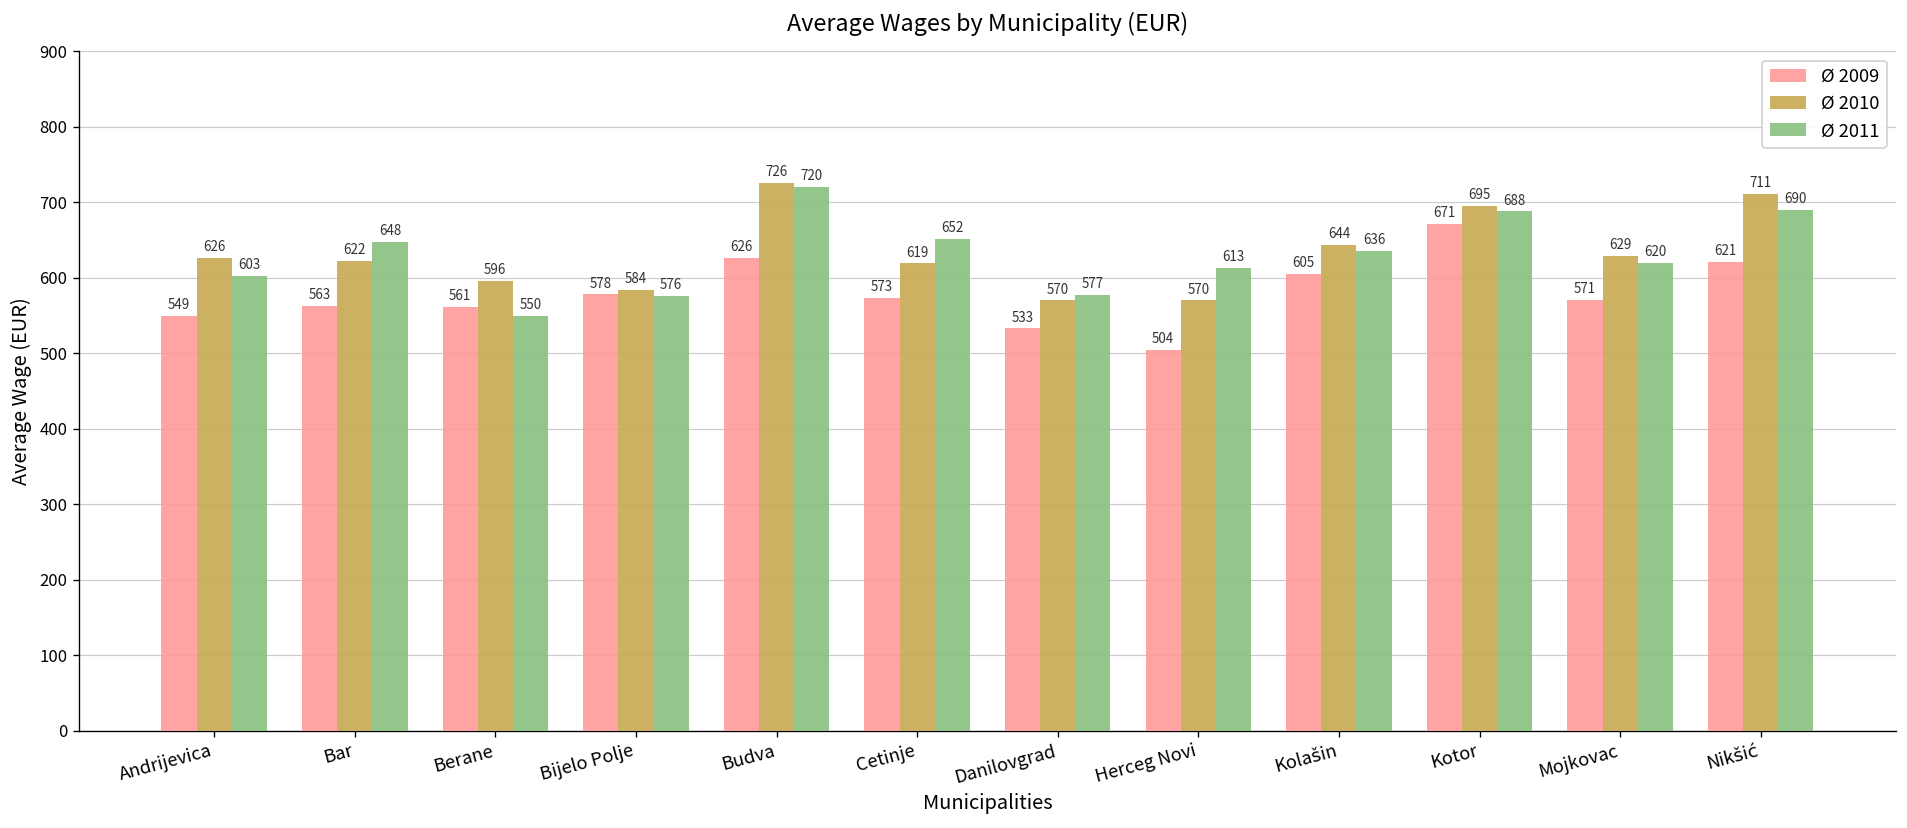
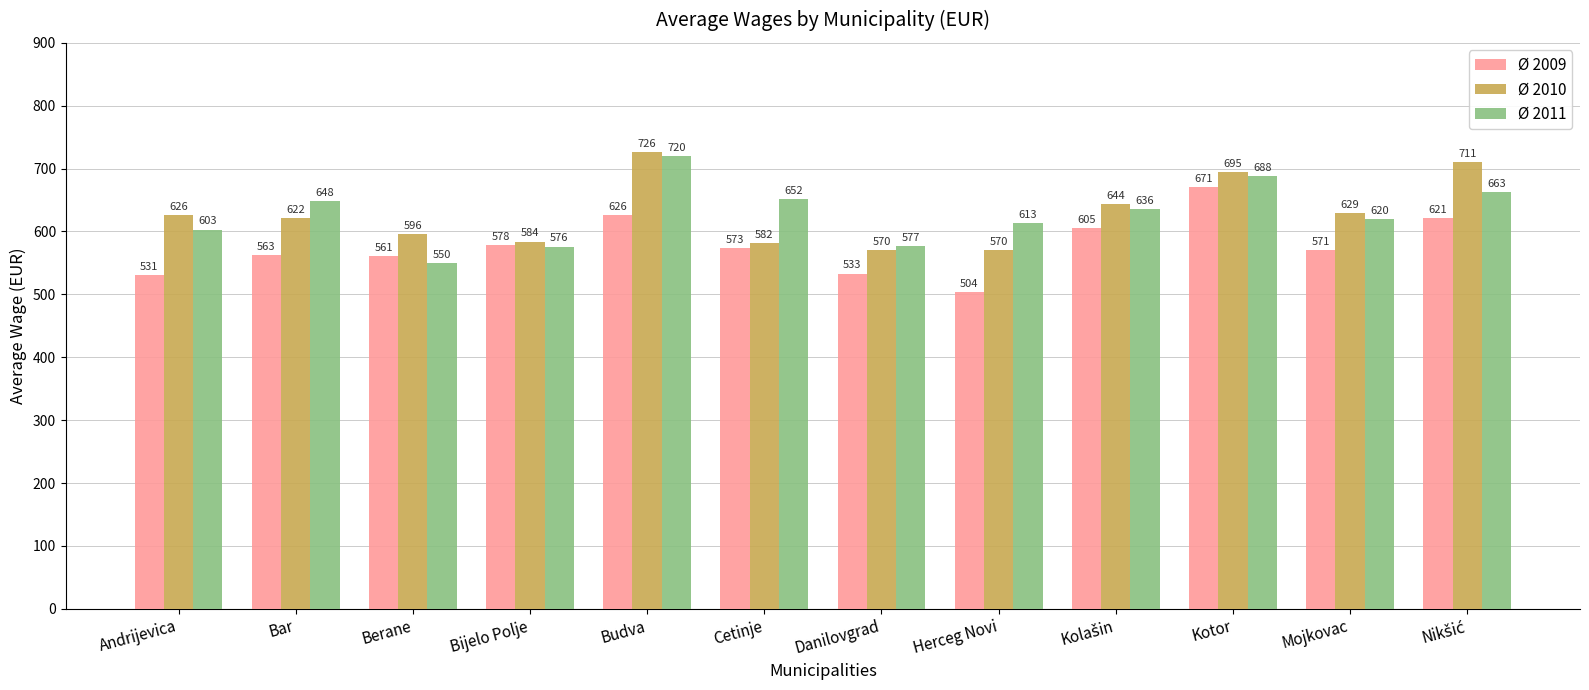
  {
    "Ø 2009": {
-     "Andrijevica": 549,
+     "Andrijevica": 531,
      "Bar": 563,
      "Berane": 561,
      "Bijelo Polje": 578,
      "Budva": 626,
      "Cetinje": 573,
      "Danilovgrad": 533,
      "Herceg Novi": 504,
      "Kolašin": 605,
      "Kotor": 671,
      "Mojkovac": 571,
      "Nikšić": 621
    },
    "Ø 2010": {
      "Andrijevica": 626,
      "Bar": 622,
      "Berane": 596,
      "Bijelo Polje": 584,
      "Budva": 726,
-     "Cetinje": 619,
+     "Cetinje": 582,
      "Danilovgrad": 570,
      "Herceg Novi": 570,
      "Kolašin": 644,
      "Kotor": 695,
      "Mojkovac": 629,
      "Nikšić": 711
    },
    "Ø 2011": {
      "Andrijevica": 603,
      "Bar": 648,
      "Berane": 550,
      "Bijelo Polje": 576,
      "Budva": 720,
      "Cetinje": 652,
      "Danilovgrad": 577,
      "Herceg Novi": 613,
      "Kolašin": 636,
      "Kotor": 688,
      "Mojkovac": 620,
-     "Nikšić": 690
+     "Nikšić": 663
    }
  }
